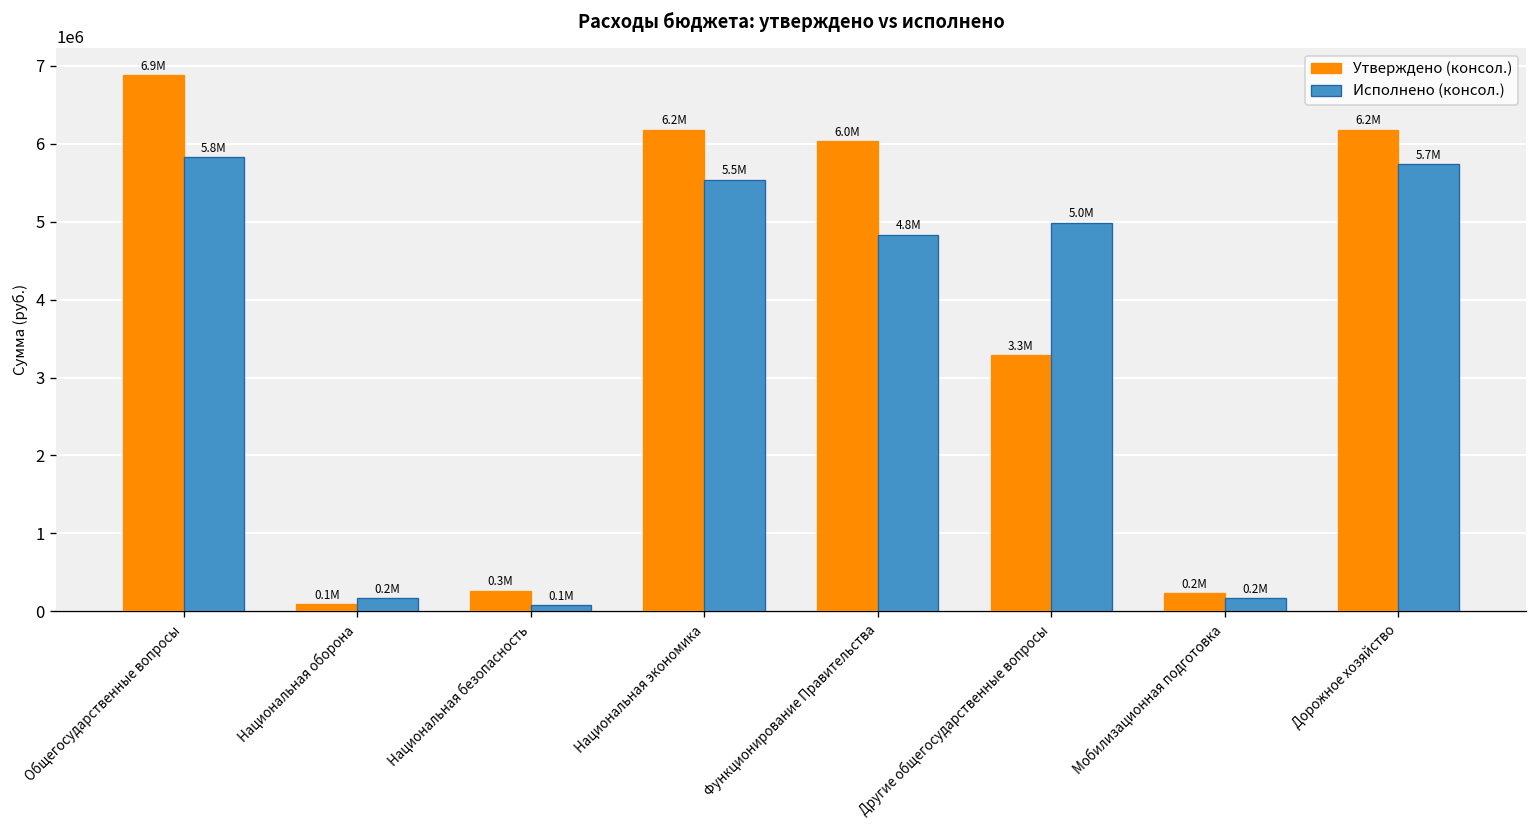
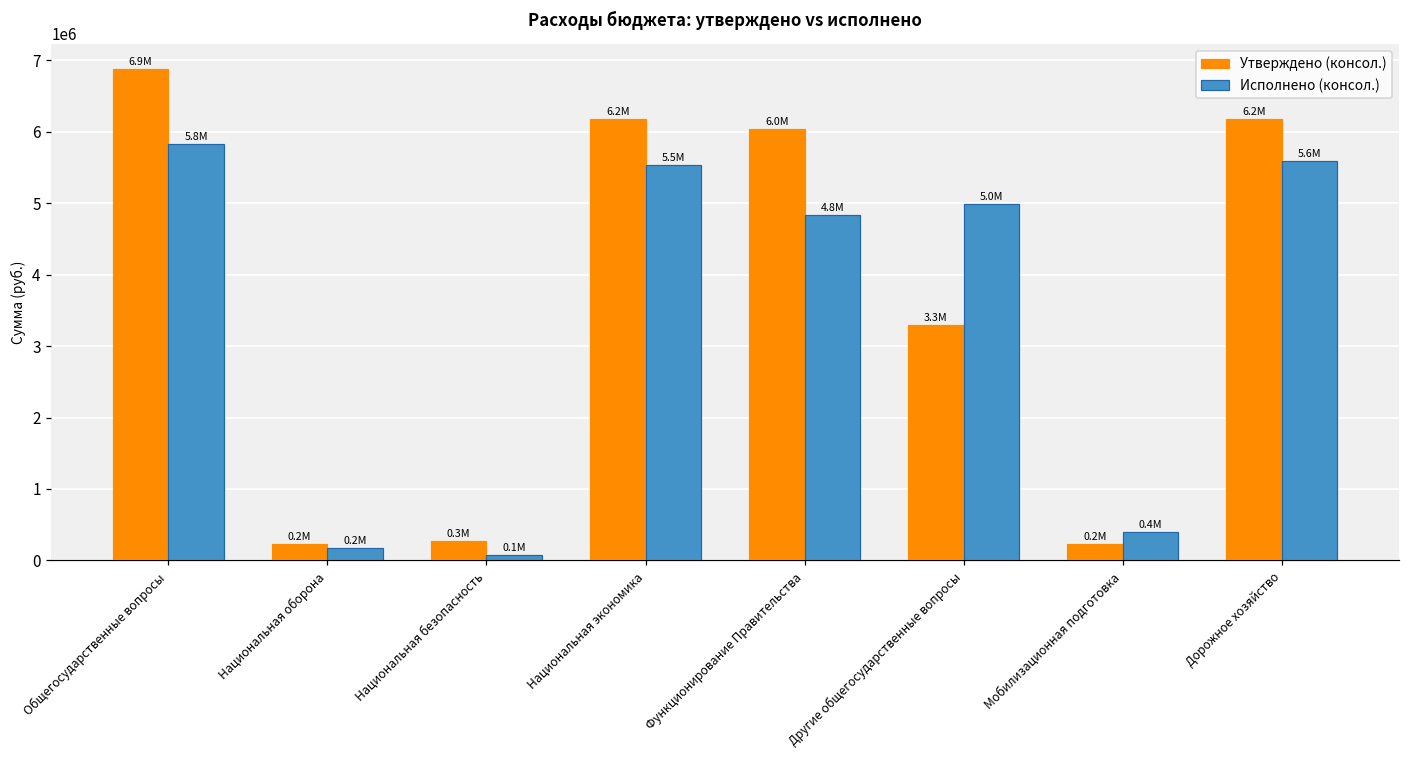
  {
    "Утверждено (консол.)": {
      "Общегосударственные вопросы": "6.9M",
-     "Национальная оборона": "0.1M",
+     "Национальная оборона": "0.2M",
      "Национальная безопасность": "0.3M",
      "Национальная экономика": "6.2M",
      "Функционирование Правительства": "6.0M",
      "Другие общегосударственные вопросы": "3.3M",
      "Мобилизационная подготовка": "0.2M",
      "Дорожное хозяйство": "6.2M"
    },
    "Исполнено (консол.)": {
      "Общегосударственные вопросы": "5.8M",
      "Национальная оборона": "0.2M",
      "Национальная безопасность": "0.1M",
      "Национальная экономика": "5.5M",
      "Функционирование Правительства": "4.8M",
      "Другие общегосударственные вопросы": "5.0M",
-     "Мобилизационная подготовка": "0.2M",
-     "Дорожное хозяйство": "5.7M"
+     "Мобилизационная подготовка": "0.4M",
+     "Дорожное хозяйство": "5.6M"
    }
  }
